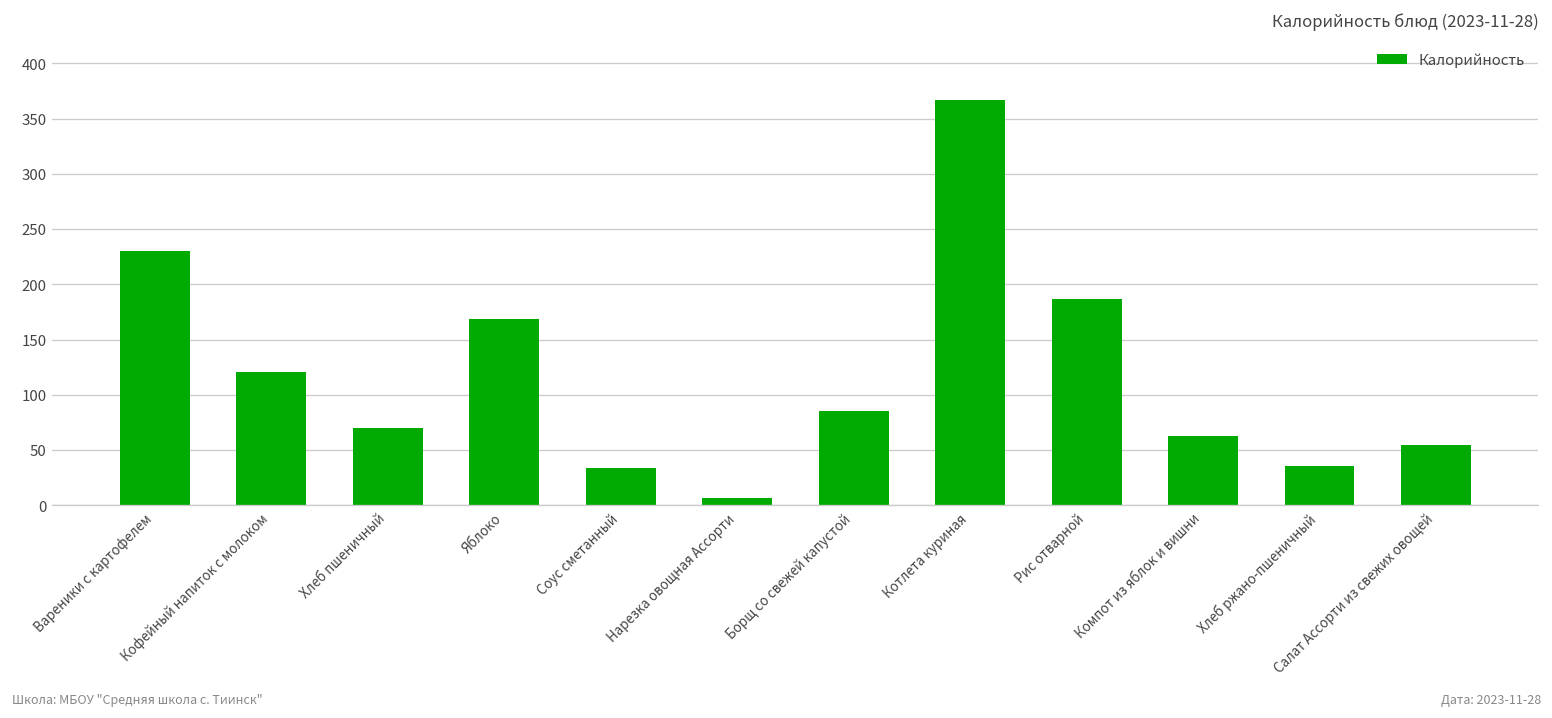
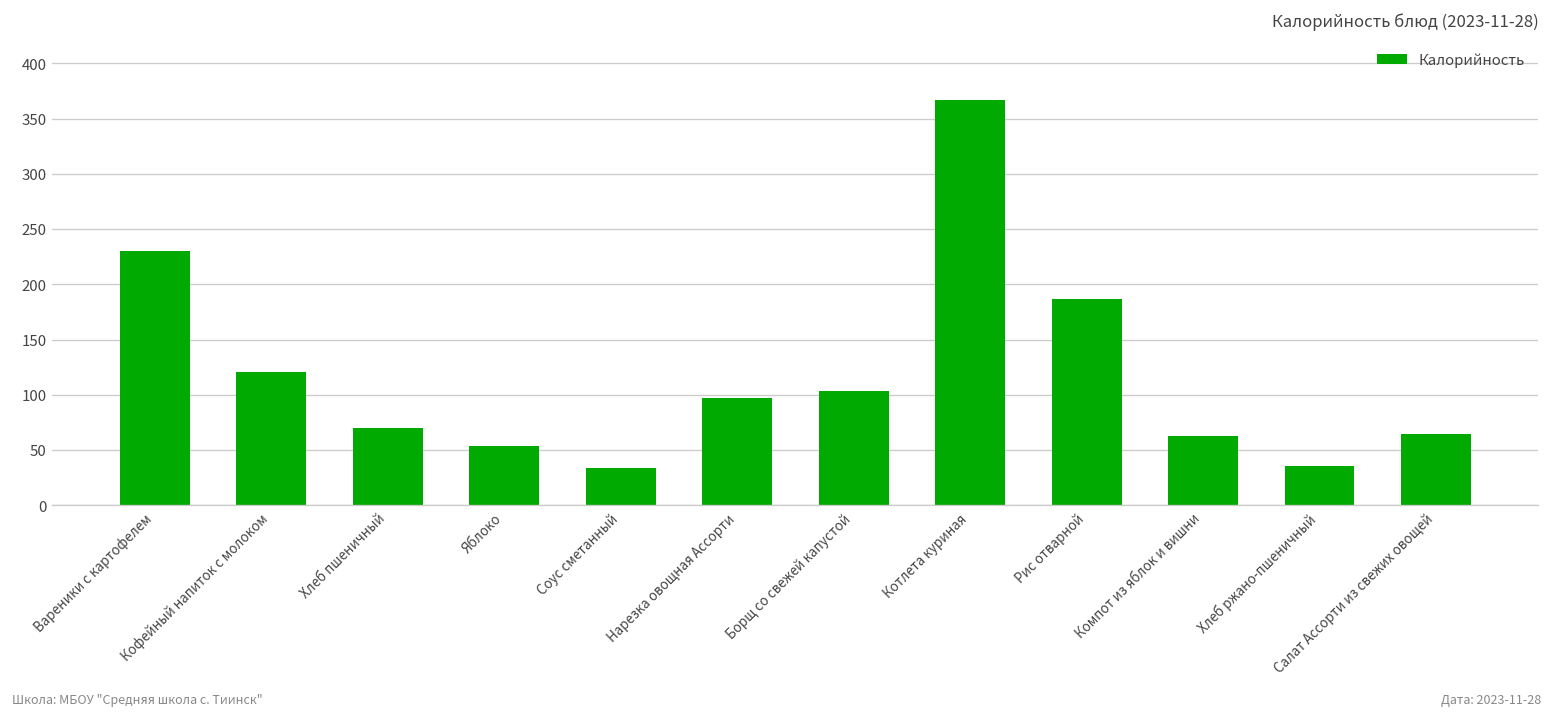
  {
    "Вареники с картофелем": 230,
    "Кофейный напиток с молоком": 120,
    "Хлеб пшеничный": 70,
-   "Яблоко": 170,
+   "Яблоко": 50,
    "Соус сметанный": 30,
-   "Нарезка овощная Ассорти": 10,
-   "Борщ со свежей капустой": 90,
+   "Нарезка овощная Ассорти": 100,
+   "Борщ со свежей капустой": 100,
    "Котлета куриная": 370,
    "Рис отварной": 190,
    "Компот из яблок и вишни": 60,
    "Хлеб ржано-пшеничный": 40,
-   "Салат Ассорти из свежих овощей": 55
+   "Салат Ассорти из свежих овощей": 64
  }
